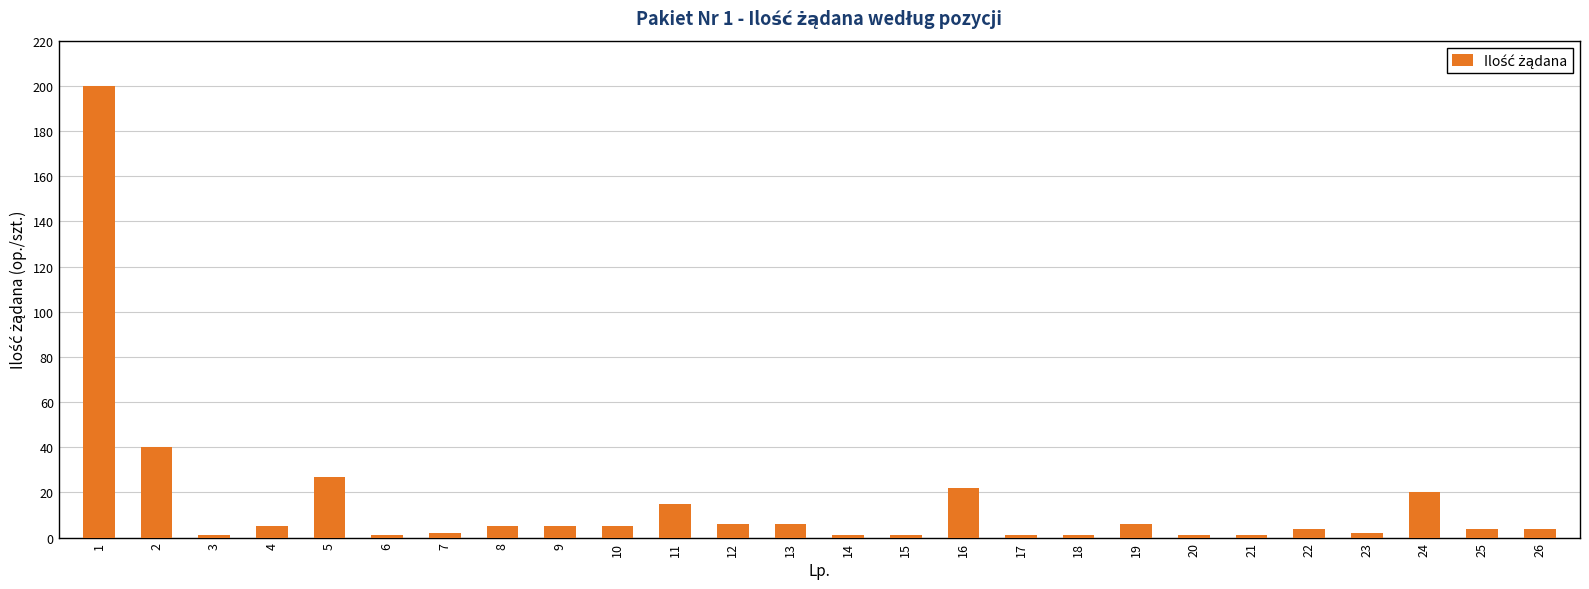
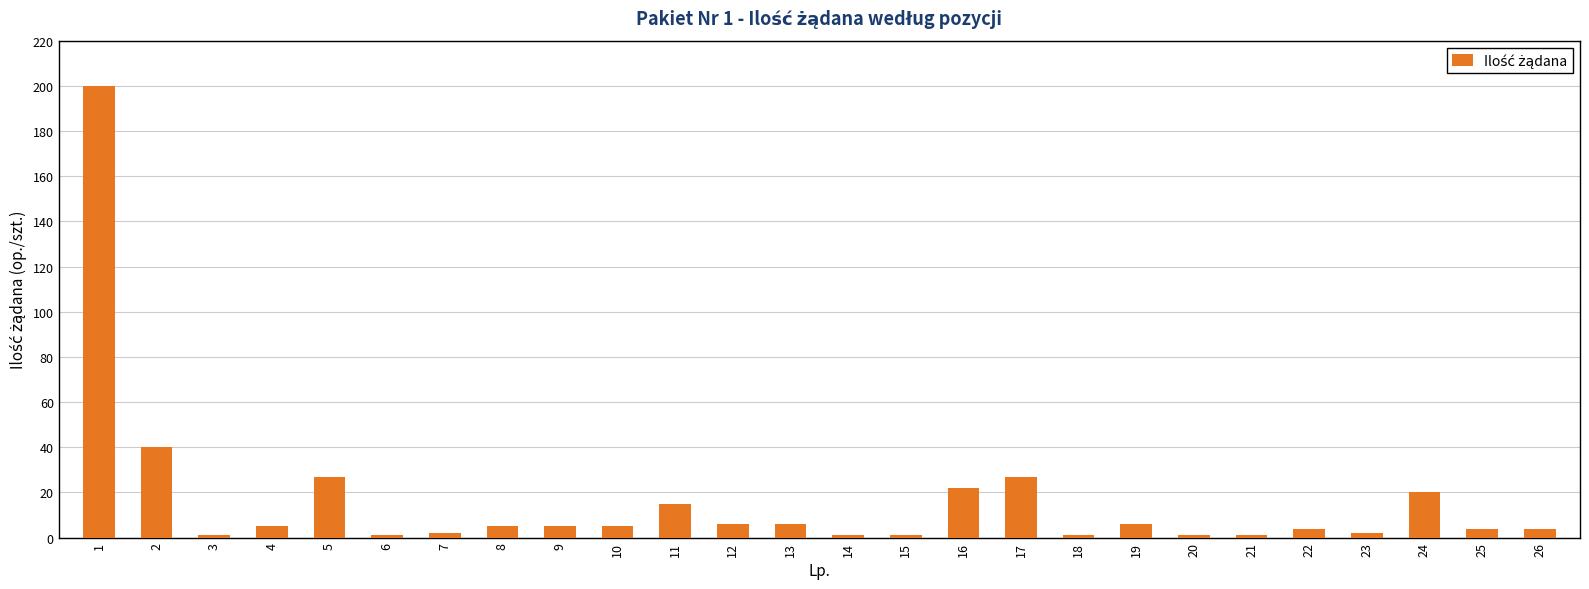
  {
    "1": 200,
    "2": 40,
    "4": 5,
    "5": 27,
    "7": 2,
    "8": 5,
    "9": 5,
    "10": 5,
    "11": 15,
    "12": 6,
    "13": 6,
    "16": 22,
-   "17": 1,
+   "17": 27,
    "19": 6,
    "22": 4,
    "23": 2,
    "24": 20,
    "25": 4,
    "26": 4
  }
